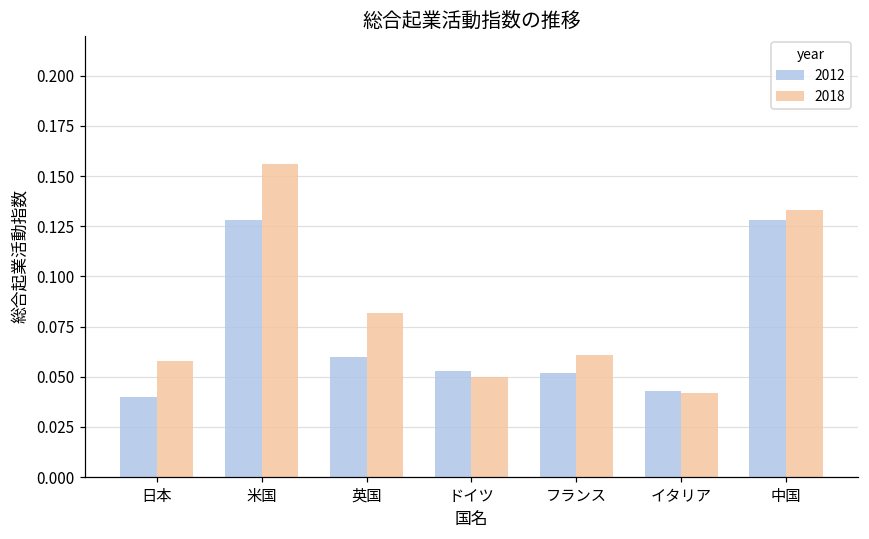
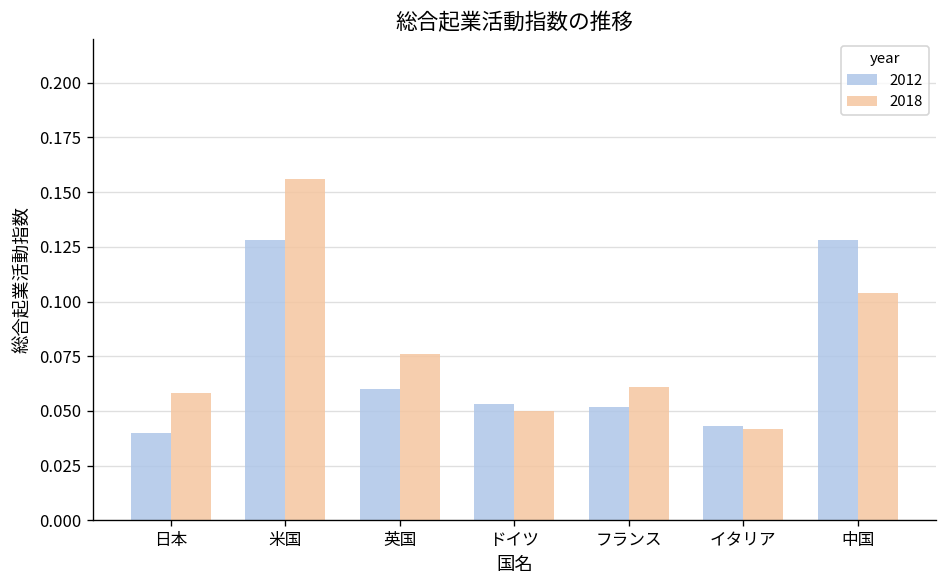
  {
    "2012": {
      "日本": 0.040,
      "米国": 0.128,
      "英国": 0.060,
      "ドイツ": 0.053,
      "フランス": 0.052,
      "イタリア": 0.043,
      "中国": 0.128
    },
    "2018": {
      "日本": 0.058,
      "米国": 0.156,
-     "英国": 0.082,
+     "英国": 0.076,
      "ドイツ": 0.050,
      "フランス": 0.061,
      "イタリア": 0.042,
-     "中国": 0.133
+     "中国": 0.104
    }
  }
